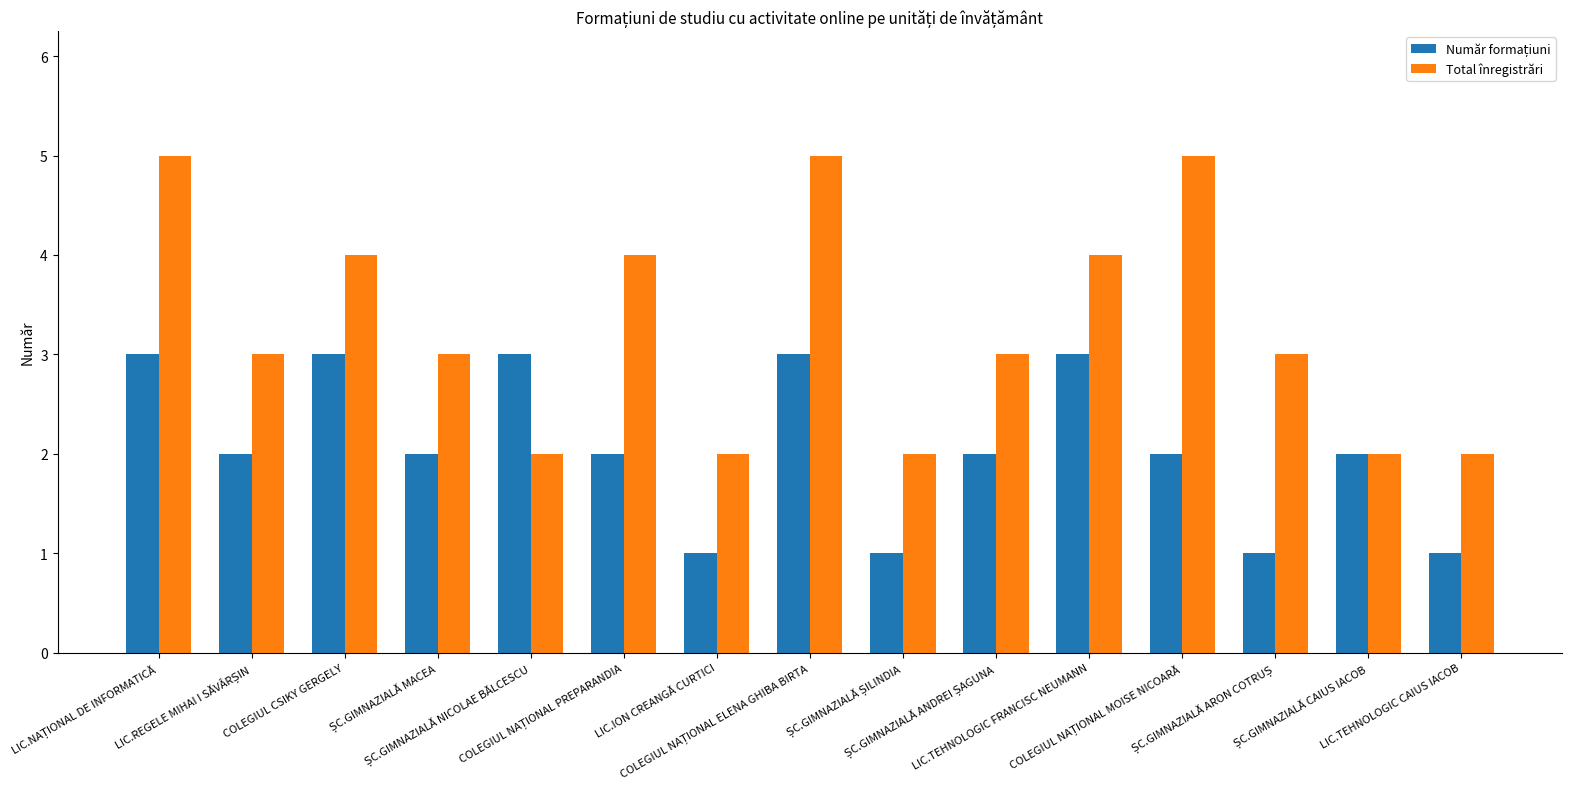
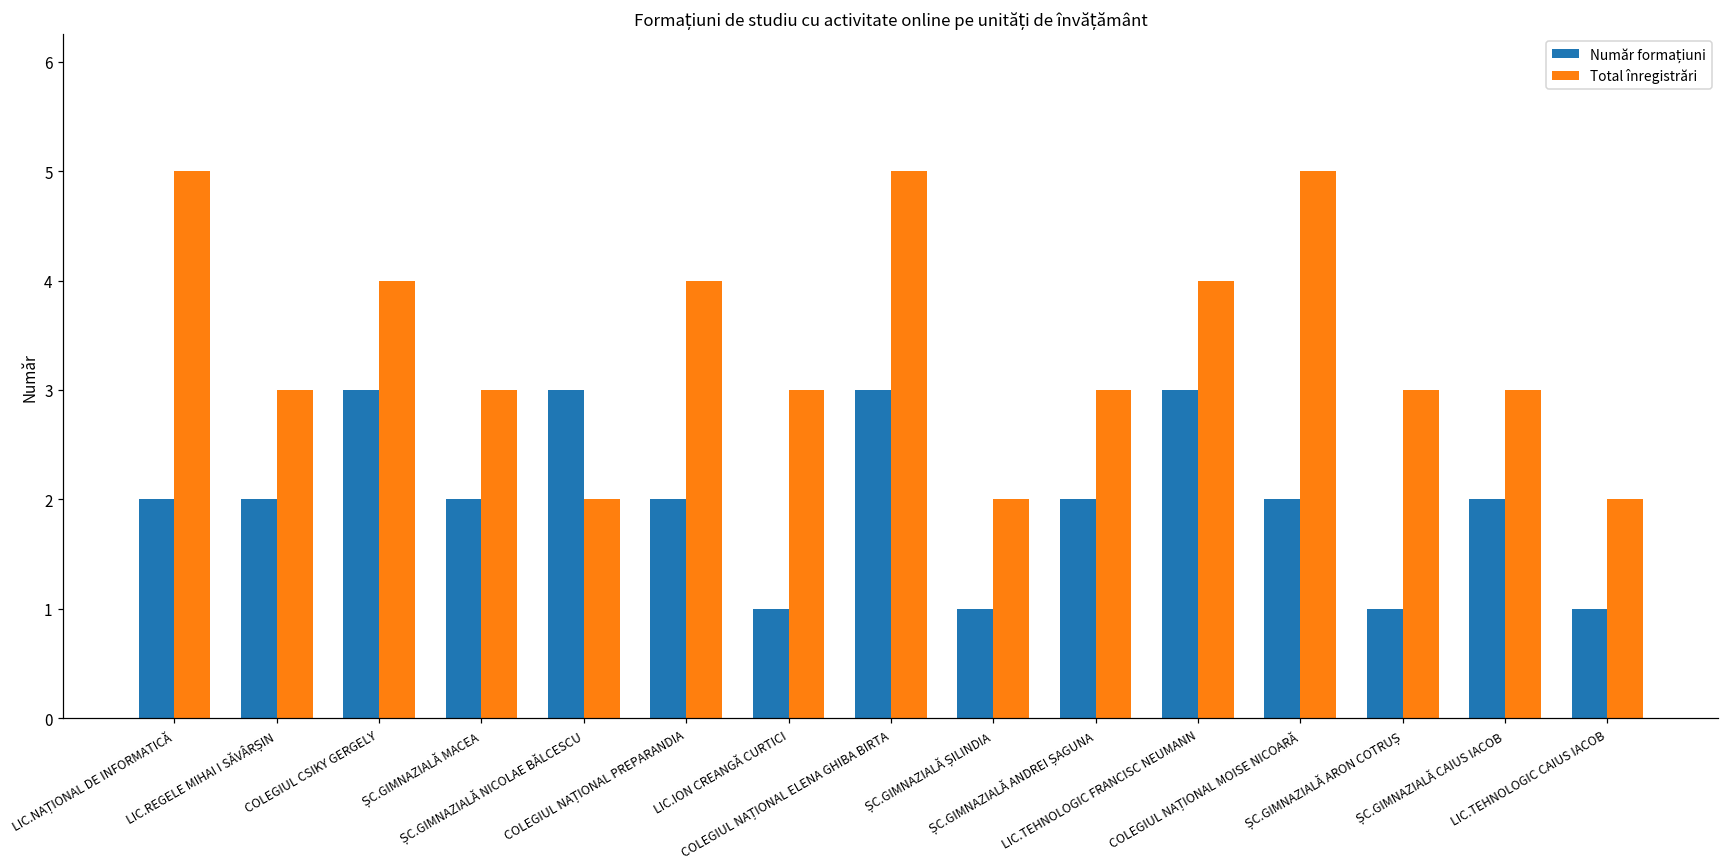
  {
    "Număr formațiuni": {
-     "LIC.NAȚIONAL DE INFORMATICĂ": 3,
+     "LIC.NAȚIONAL DE INFORMATICĂ": 2,
      "LIC.REGELE MIHAI I SĂVÂRȘIN": 2,
      "COLEGIUL CSIKY GERGELY": 3,
      "ȘC.GIMNAZIALĂ MACEA": 2,
      "ȘC.GIMNAZIALĂ NICOLAE BĂLCESCU": 3,
      "COLEGIUL NAȚIONAL PREPARANDIA": 2,
      "LIC.ION CREANGĂ CURTICI": 1,
      "COLEGIUL NAȚIONAL ELENA GHIBA BIRTA": 3,
      "ȘC.GIMNAZIALĂ ȘILINDIA": 1,
      "ȘC.GIMNAZIALĂ ANDREI ȘAGUNA": 2,
      "LIC.TEHNOLOGIC FRANCISC NEUMANN": 3,
      "COLEGIUL NAȚIONAL MOISE NICOARĂ": 2,
      "ȘC.GIMNAZIALĂ ARON COTRUȘ": 1,
      "ȘC.GIMNAZIALĂ CAIUS IACOB": 2,
      "LIC.TEHNOLOGIC CAIUS IACOB": 1
    },
    "Total înregistrări": {
      "LIC.NAȚIONAL DE INFORMATICĂ": 5,
      "LIC.REGELE MIHAI I SĂVÂRȘIN": 3,
      "COLEGIUL CSIKY GERGELY": 4,
      "ȘC.GIMNAZIALĂ MACEA": 3,
      "ȘC.GIMNAZIALĂ NICOLAE BĂLCESCU": 2,
      "COLEGIUL NAȚIONAL PREPARANDIA": 4,
-     "LIC.ION CREANGĂ CURTICI": 2,
+     "LIC.ION CREANGĂ CURTICI": 3,
      "COLEGIUL NAȚIONAL ELENA GHIBA BIRTA": 5,
      "ȘC.GIMNAZIALĂ ȘILINDIA": 2,
      "ȘC.GIMNAZIALĂ ANDREI ȘAGUNA": 3,
      "LIC.TEHNOLOGIC FRANCISC NEUMANN": 4,
      "COLEGIUL NAȚIONAL MOISE NICOARĂ": 5,
      "ȘC.GIMNAZIALĂ ARON COTRUȘ": 3,
-     "ȘC.GIMNAZIALĂ CAIUS IACOB": 2,
+     "ȘC.GIMNAZIALĂ CAIUS IACOB": 3,
      "LIC.TEHNOLOGIC CAIUS IACOB": 2
    }
  }
